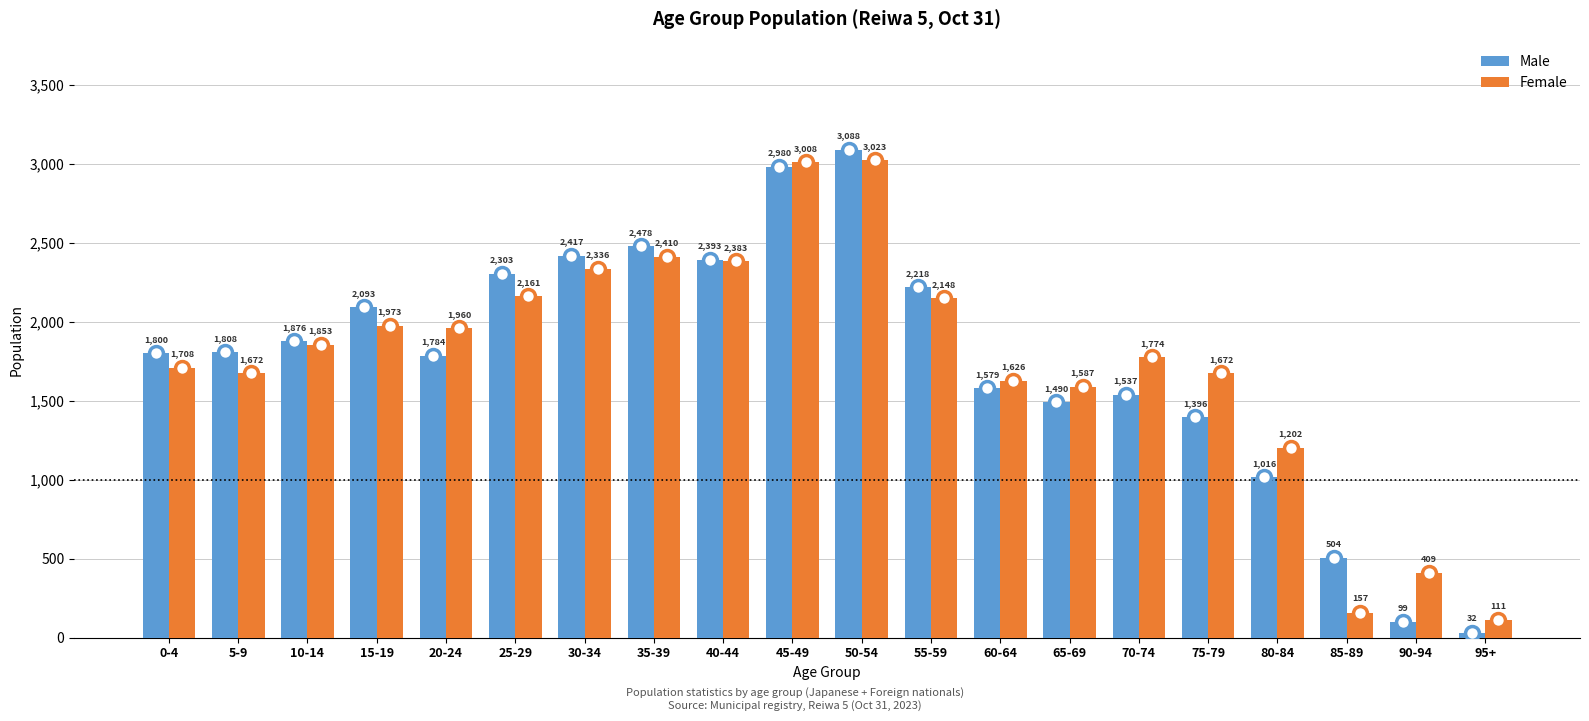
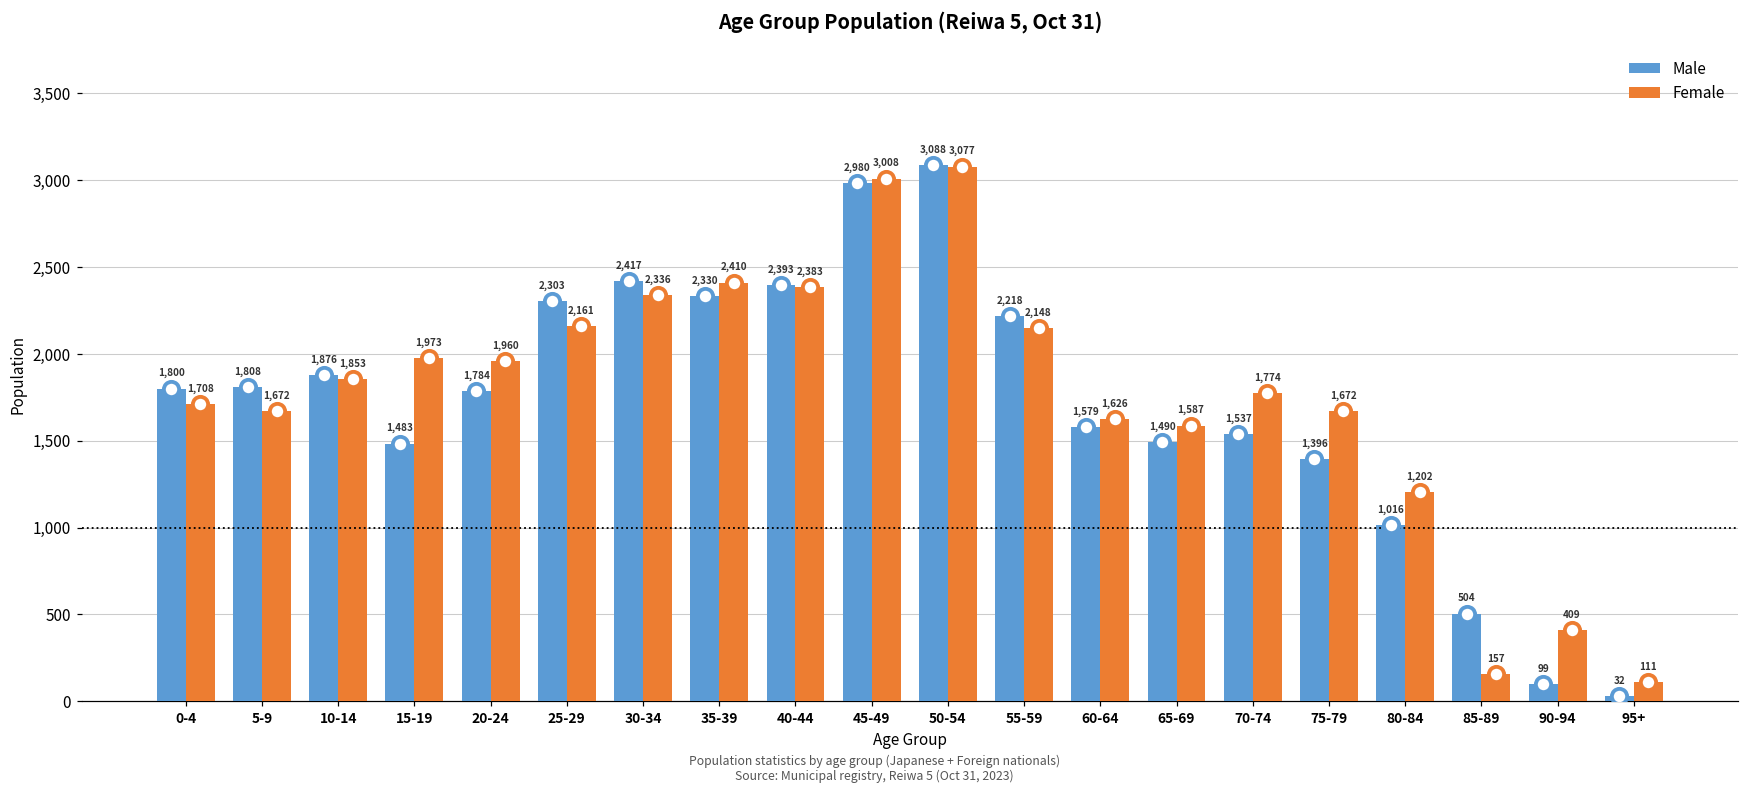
  {
    "Male": {
      "0-4": "1,800",
      "5-9": "1,808",
      "10-14": "1,876",
-     "15-19": "2,093",
+     "15-19": "1,483",
      "20-24": "1,784",
      "25-29": "2,303",
      "30-34": "2,417",
-     "35-39": "2,478",
+     "35-39": "2,330",
      "40-44": "2,393",
      "45-49": "2,980",
      "50-54": "3,088",
      "55-59": "2,218",
      "60-64": "1,579",
      "65-69": "1,490",
      "70-74": "1,537",
      "75-79": "1,396",
      "80-84": "1,016",
      "85-89": "504",
      "90-94": "99",
      "95+": "32"
    },
    "Female": {
      "0-4": "1,708",
      "5-9": "1,672",
      "10-14": "1,853",
      "15-19": "1,973",
      "20-24": "1,960",
      "25-29": "2,161",
      "30-34": "2,336",
      "35-39": "2,410",
      "40-44": "2,383",
      "45-49": "3,008",
-     "50-54": "3,023",
+     "50-54": "3,077",
      "55-59": "2,148",
      "60-64": "1,626",
      "65-69": "1,587",
      "70-74": "1,774",
      "75-79": "1,672",
      "80-84": "1,202",
      "85-89": "157",
      "90-94": "409",
      "95+": "111"
    }
  }
